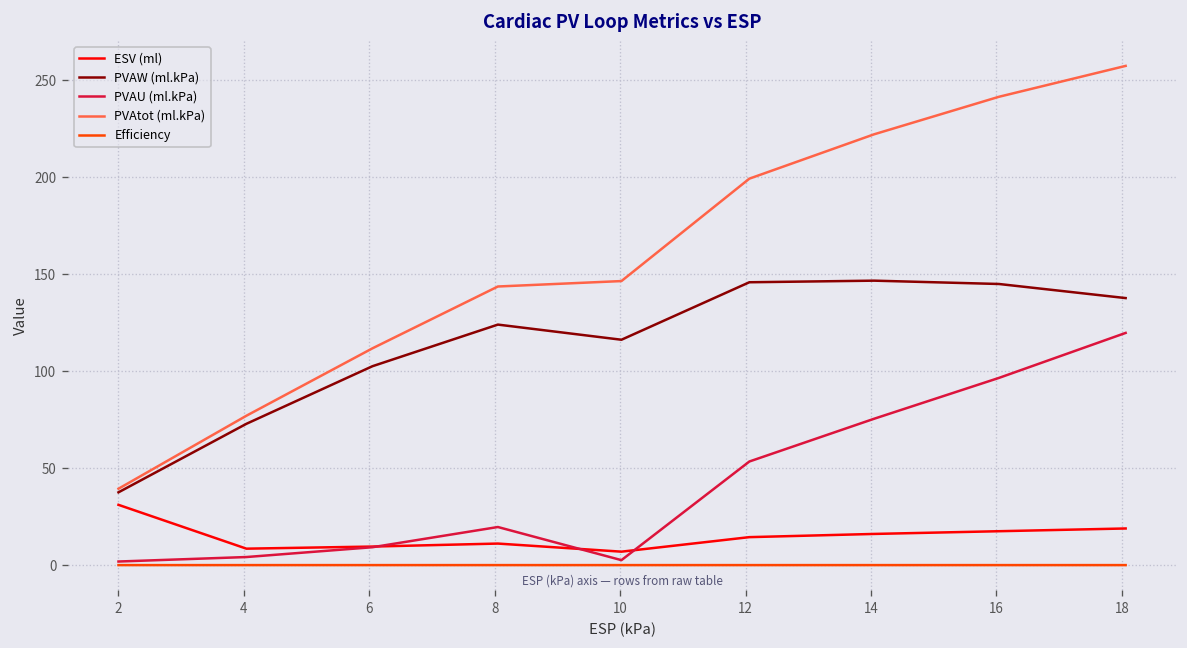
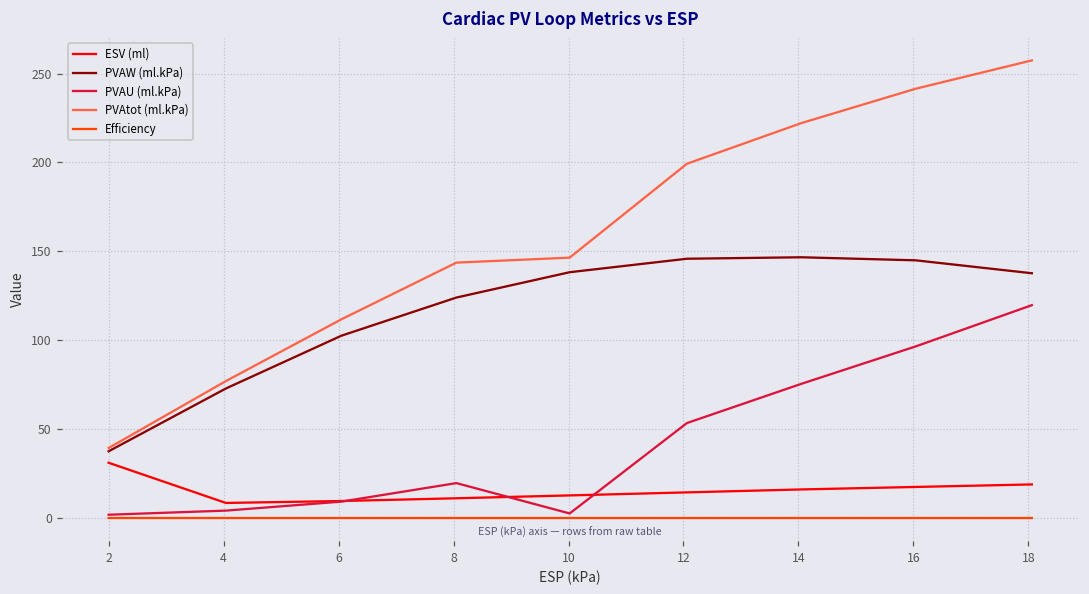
  {
    "ESV (ml)": {
      "2": 31,
-     "10": 7
+     "10": 13
    },
    "PVAW (ml.kPa)": {
      "2": 38,
-     "10": 116
+     "10": 138
    },
    "PVAU (ml.kPa)": {
      "2": 2,
      "10": 3
    },
    "PVAtot (ml.kPa)": {
      "2": 39,
      "10": 146
    },
    "Efficiency": {
      "2": 0,
      "10": 0
    }
  }
